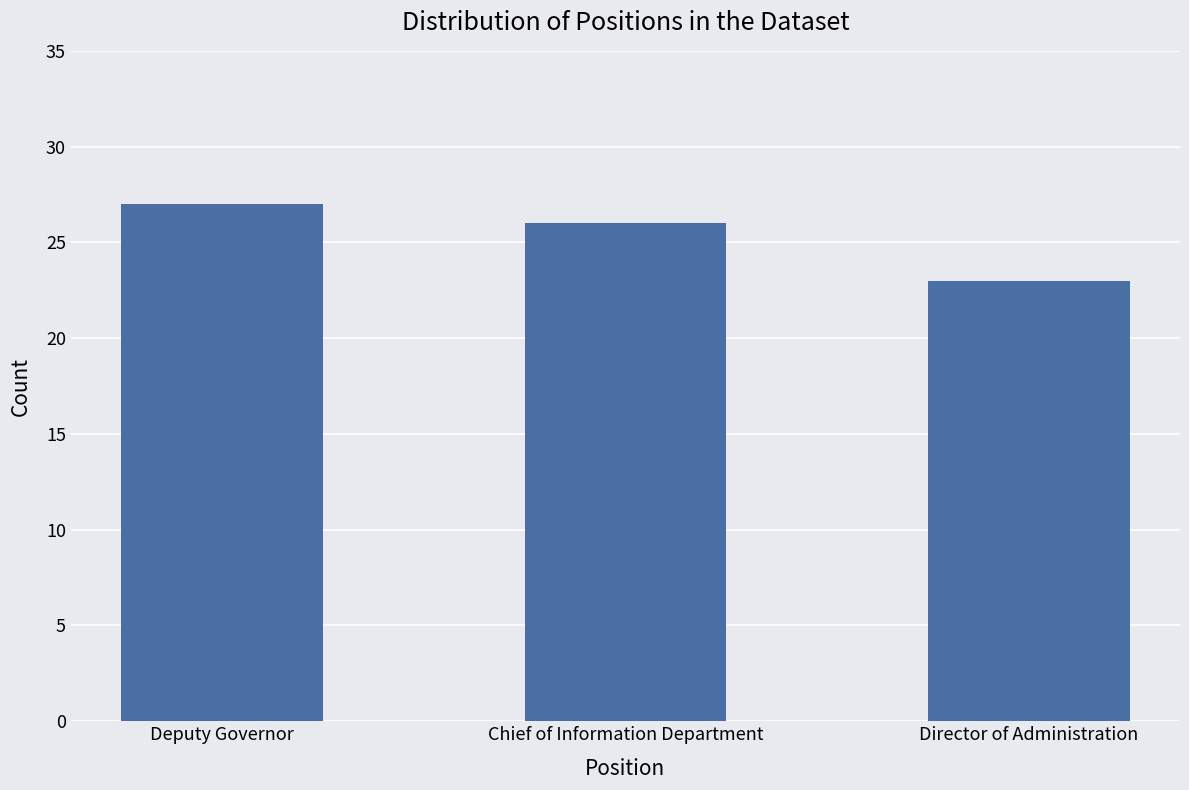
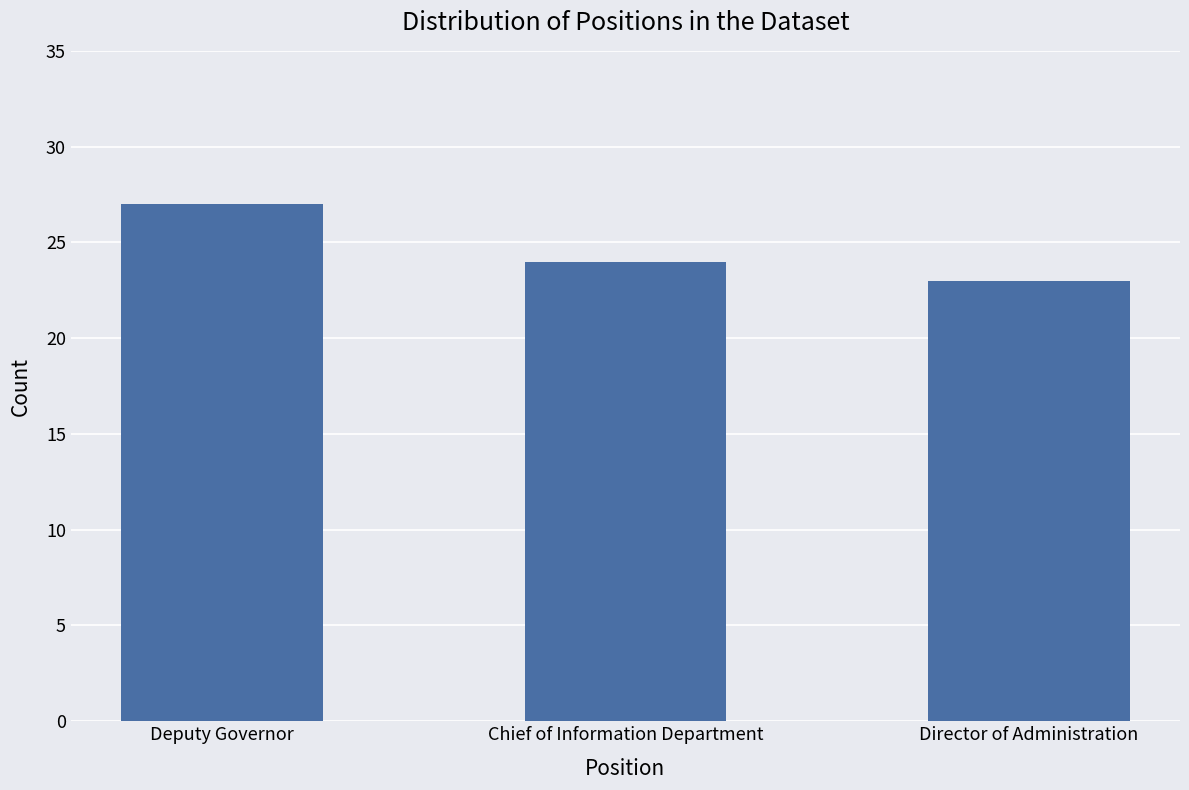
  {
    "Deputy Governor": 27,
-   "Chief of Information Department": 26,
+   "Chief of Information Department": 24,
    "Director of Administration": 23
  }
